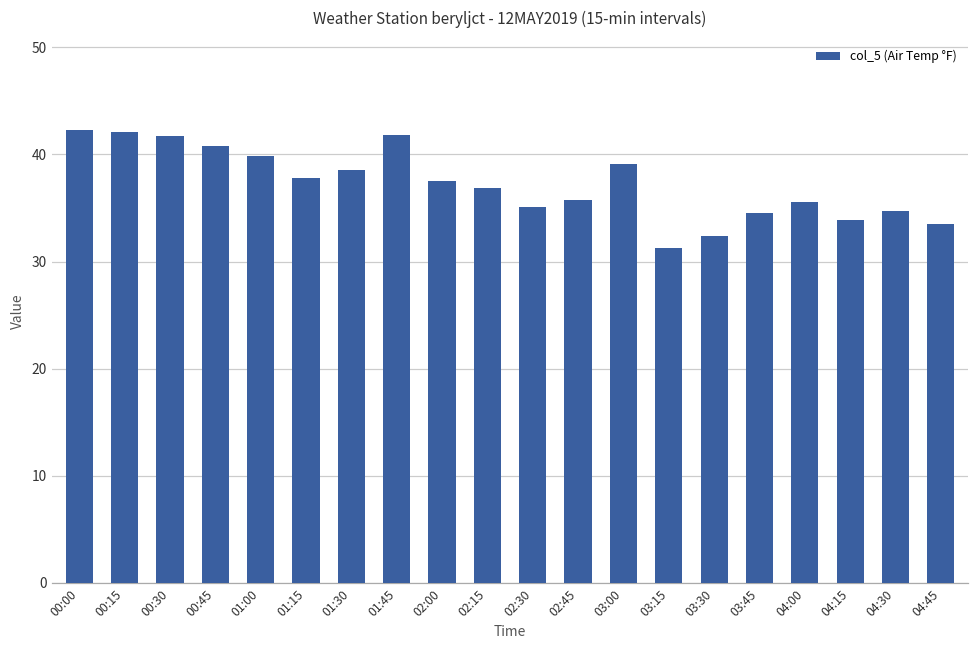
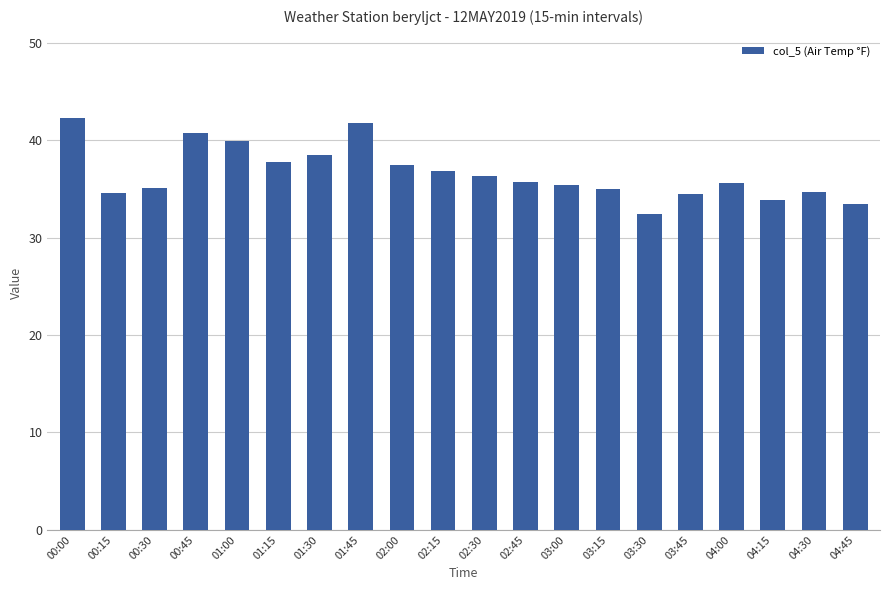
  {
    "00:00": 42,
-   "00:15": 42,
-   "00:30": 42,
+   "00:15": 35,
+   "00:30": 35,
    "00:45": 41,
    "01:00": 40,
    "01:15": 38,
    "01:30": 39,
    "01:45": 42,
    "02:00": 38,
    "02:15": 37,
-   "02:30": 35,
+   "02:30": 36,
    "02:45": 36,
-   "03:00": 39,
-   "03:15": 31,
+   "03:00": 35,
+   "03:15": 35,
    "03:30": 32,
    "03:45": 35,
    "04:00": 36,
    "04:15": 34,
    "04:30": 35,
    "04:45": 34
  }
